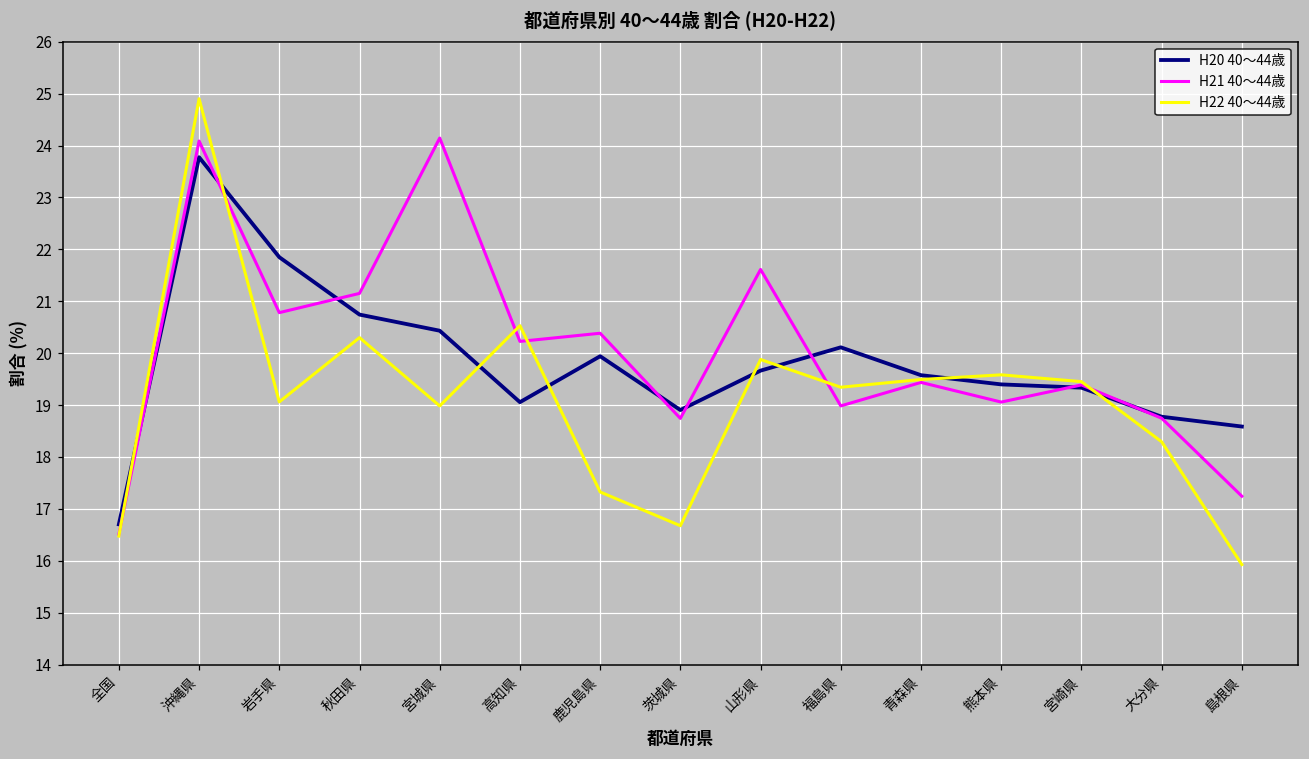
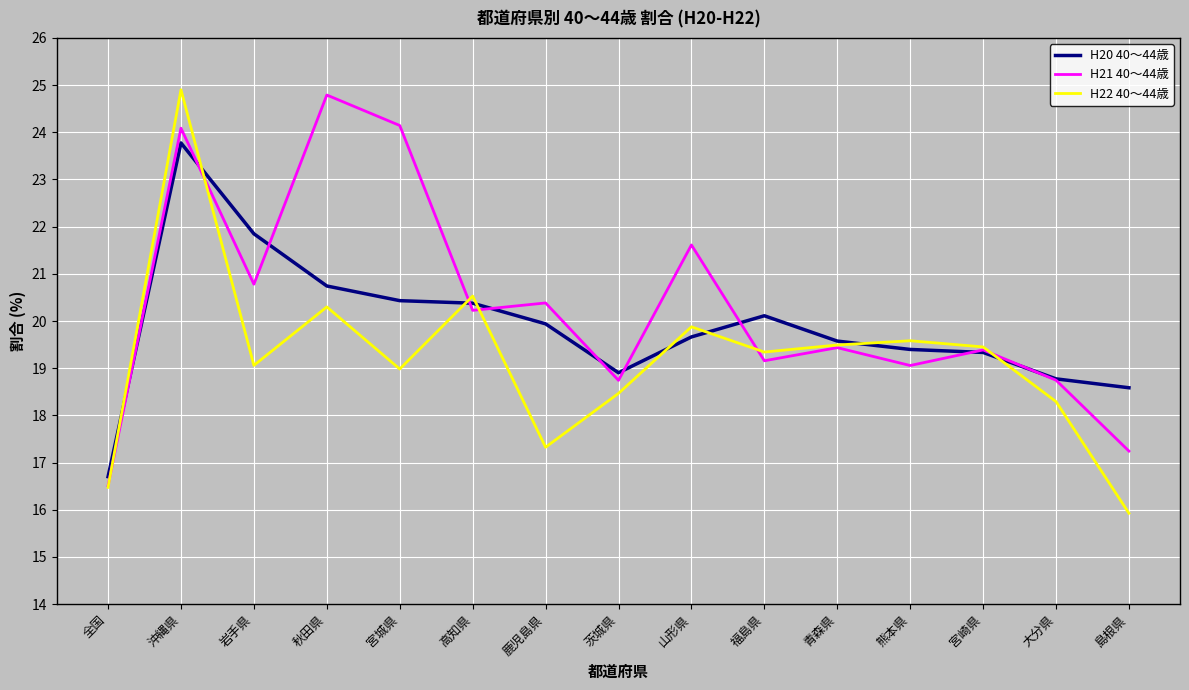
  {
    "H20 40～44歳": {
      "全国": 16.7,
      "沖縄県": 23.8,
      "岩手県": 21.8,
      "秋田県": 20.7,
      "宮城県": 20.4,
-     "高知県": 19.1,
+     "高知県": 20.4,
      "鹿児島県": 19.9,
      "茨城県": 18.9,
      "山形県": 19.7,
      "福島県": 20.1,
      "青森県": 19.6,
      "熊本県": 19.4,
      "島根県": 18.6
    },
    "H21 40～44歳": {
      "沖縄県": 24.1,
      "岩手県": 20.8,
-     "秋田県": 21.2,
+     "秋田県": 24.8,
      "宮城県": 24.1,
      "高知県": 20.2,
      "鹿児島県": 20.4,
      "茨城県": 18.7,
      "山形県": 21.6,
-     "福島県": 19.0,
+     "福島県": 19.2,
      "青森県": 19.4,
      "熊本県": 19.1,
      "島根県": 17.2
    },
    "H22 40～44歳": {
      "沖縄県": 24.9,
      "岩手県": 19.1,
      "秋田県": 20.3,
      "宮城県": 19.0,
      "高知県": 20.5,
      "鹿児島県": 17.3,
-     "茨城県": 16.7,
+     "茨城県": 18.5,
      "山形県": 19.9,
      "福島県": 19.3,
      "青森県": 19.5,
      "熊本県": 19.6,
      "宮崎県": 19.5,
      "大分県": 18.3,
      "島根県": 15.9
    }
  }
